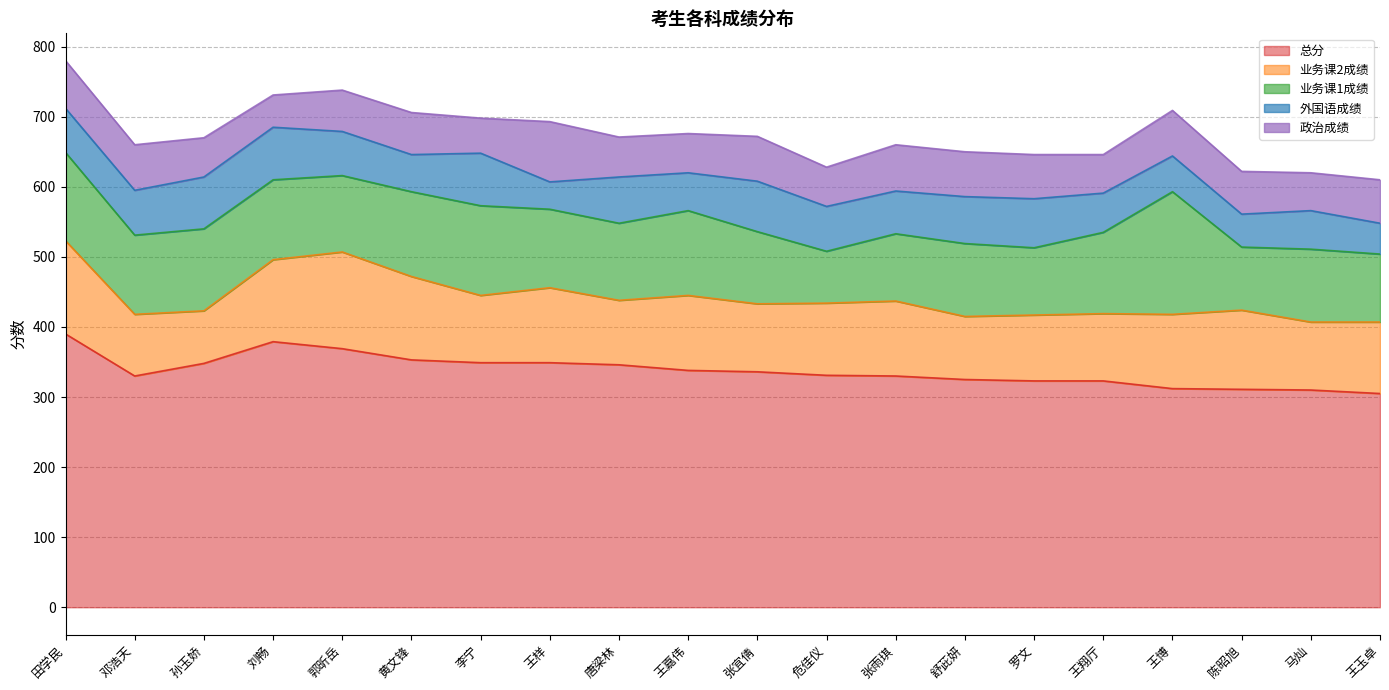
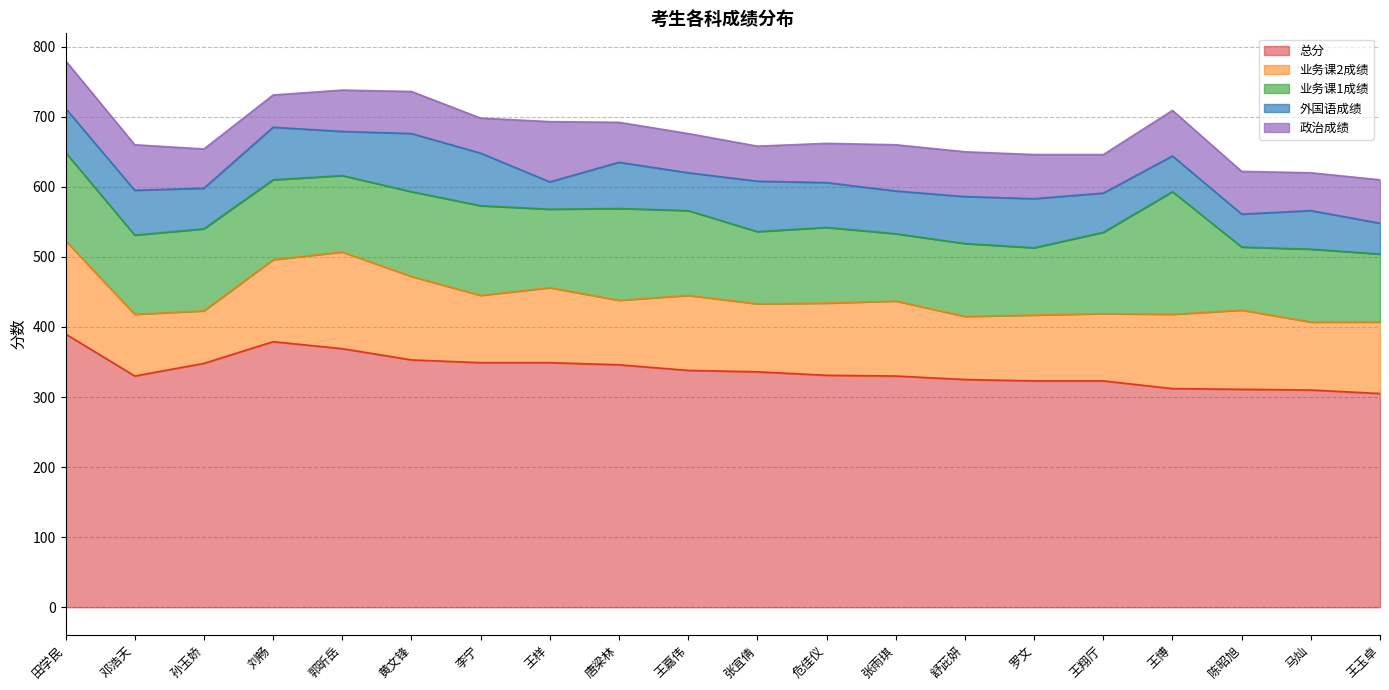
  {
    "总分": {
      "田学民": 390,
      "邓浩天": 330,
      "孙玉娇": 350,
      "刘畅": 380,
      "郭昕岳": 370,
      "黄文锋": 350,
      "李宁": 350,
      "王样": 350,
      "唐梁林": 350,
      "王嘉伟": 340,
      "张宜倩": 340,
      "危佳仪": 330,
      "张雨琪": 330,
      "舒茈妍": 330,
      "罗文": 320,
      "王翔厅": 320,
      "王博": 310,
      "陈昭旭": 310,
      "马灿": 310,
      "王玉卓": 310
    },
    "业务课2成绩": {
      "田学民": 130,
      "邓浩天": 90,
      "孙玉娇": 80,
      "刘畅": 120,
      "郭昕岳": 140,
      "黄文锋": 120,
      "李宁": 100,
      "王样": 110,
      "唐梁林": 90,
      "王嘉伟": 110,
      "张宜倩": 100,
      "危佳仪": 100,
      "张雨琪": 110,
      "舒茈妍": 90,
      "罗文": 90,
      "王翔厅": 100,
      "王博": 110,
      "陈昭旭": 110,
      "马灿": 100,
      "王玉卓": 100
    },
    "业务课1成绩": {
      "田学民": 130,
      "邓浩天": 110,
      "孙玉娇": 120,
      "刘畅": 110,
      "郭昕岳": 110,
      "黄文锋": 120,
      "李宁": 130,
      "王样": 110,
-     "唐梁林": 110,
+     "唐梁林": 130,
      "王嘉伟": 120,
      "张宜倩": 100,
-     "危佳仪": 70,
+     "危佳仪": 110,
      "张雨琪": 100,
      "舒茈妍": 100,
      "罗文": 100,
      "王翔厅": 120,
      "王博": 180,
      "陈昭旭": 90,
      "马灿": 100,
      "王玉卓": 100
    },
    "外国语成绩": {
      "田学民": 60,
      "邓浩天": 60,
-     "孙玉娇": 70,
+     "孙玉娇": 60,
      "刘畅": 80,
      "郭昕岳": 60,
-     "黄文锋": 50,
+     "黄文锋": 80,
      "李宁": 80,
      "王样": 40,
      "唐梁林": 70,
      "王嘉伟": 50,
      "张宜倩": 70,
      "危佳仪": 60,
      "张雨琪": 60,
      "舒茈妍": 70,
      "罗文": 70,
      "王翔厅": 60,
      "王博": 50,
      "陈昭旭": 50,
      "马灿": 60,
      "王玉卓": 40
    },
    "政治成绩": {
      "田学民": 70,
      "邓浩天": 70,
      "孙玉娇": 60,
      "刘畅": 50,
      "郭昕岳": 60,
      "黄文锋": 60,
      "李宁": 50,
      "王样": 90,
      "唐梁林": 60,
      "王嘉伟": 60,
-     "张宜倩": 60,
+     "张宜倩": 50,
      "危佳仪": 60,
      "张雨琪": 70,
      "舒茈妍": 60,
      "罗文": 60,
      "王翔厅": 60,
      "王博": 70,
      "陈昭旭": 60,
      "马灿": 50,
      "王玉卓": 60
    }
  }
